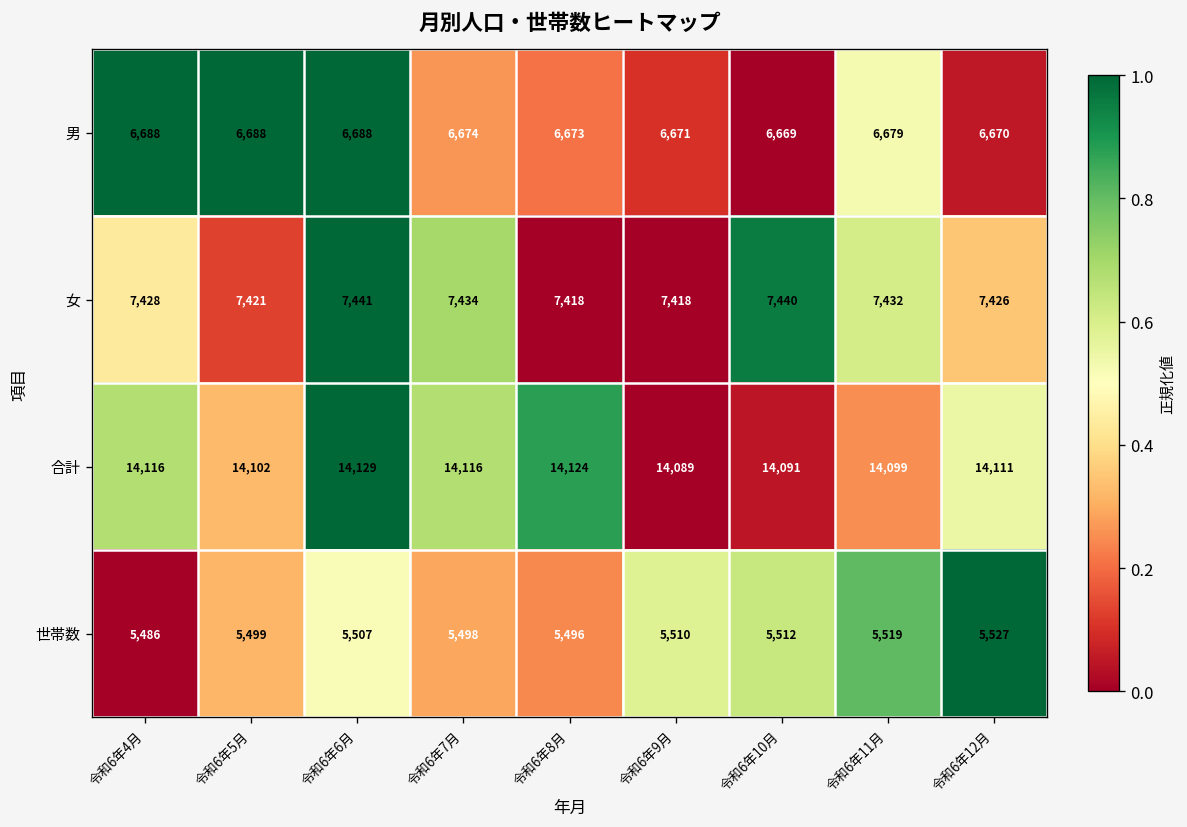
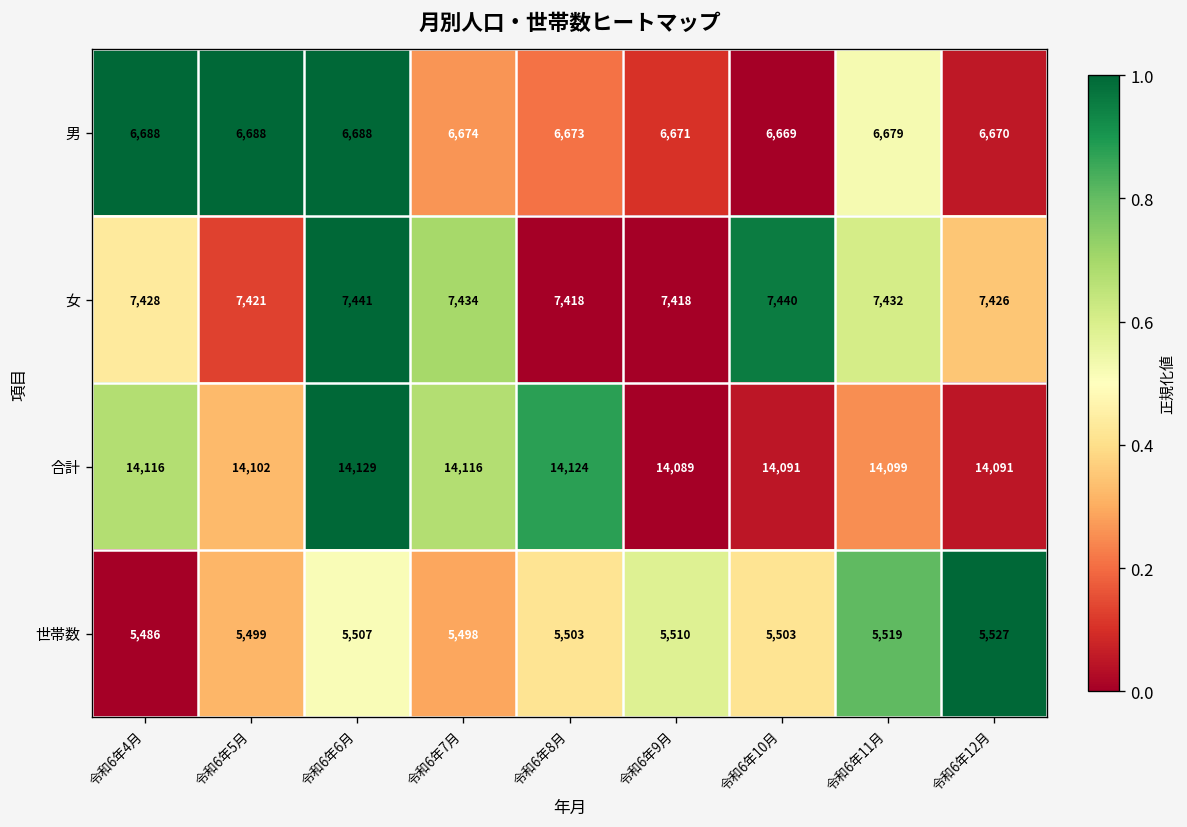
  {
    "男": {
      "令和6年4月": "6,688",
      "令和6年5月": "6,688",
      "令和6年6月": "6,688",
      "令和6年7月": "6,674",
      "令和6年8月": "6,673",
      "令和6年9月": "6,671",
      "令和6年10月": "6,669",
      "令和6年11月": "6,679",
      "令和6年12月": "6,670"
    },
    "女": {
      "令和6年4月": "7,428",
      "令和6年5月": "7,421",
      "令和6年6月": "7,441",
      "令和6年7月": "7,434",
      "令和6年8月": "7,418",
      "令和6年9月": "7,418",
      "令和6年10月": "7,440",
      "令和6年11月": "7,432",
      "令和6年12月": "7,426"
    },
    "合計": {
      "令和6年4月": "14,116",
      "令和6年5月": "14,102",
      "令和6年6月": "14,129",
      "令和6年7月": "14,116",
      "令和6年8月": "14,124",
      "令和6年9月": "14,089",
      "令和6年10月": "14,091",
      "令和6年11月": "14,099",
-     "令和6年12月": "14,111"
+     "令和6年12月": "14,091"
    },
    "世帯数": {
      "令和6年4月": "5,486",
      "令和6年5月": "5,499",
      "令和6年6月": "5,507",
      "令和6年7月": "5,498",
-     "令和6年8月": "5,496",
+     "令和6年8月": "5,503",
      "令和6年9月": "5,510",
-     "令和6年10月": "5,512",
+     "令和6年10月": "5,503",
      "令和6年11月": "5,519",
      "令和6年12月": "5,527"
    }
  }
